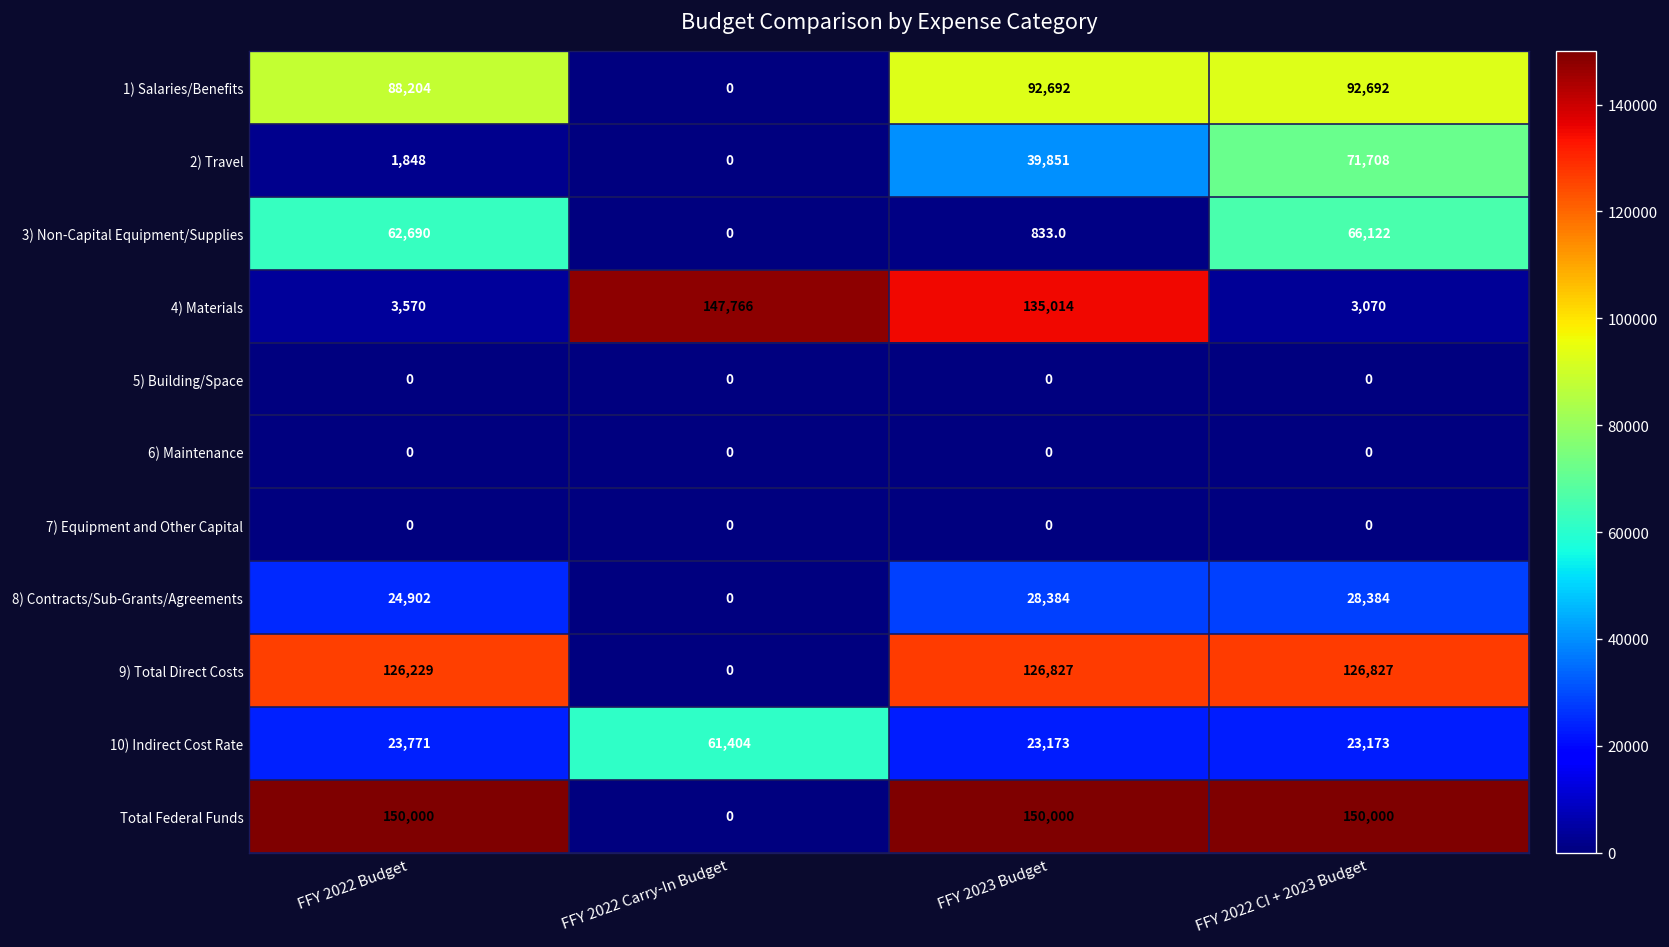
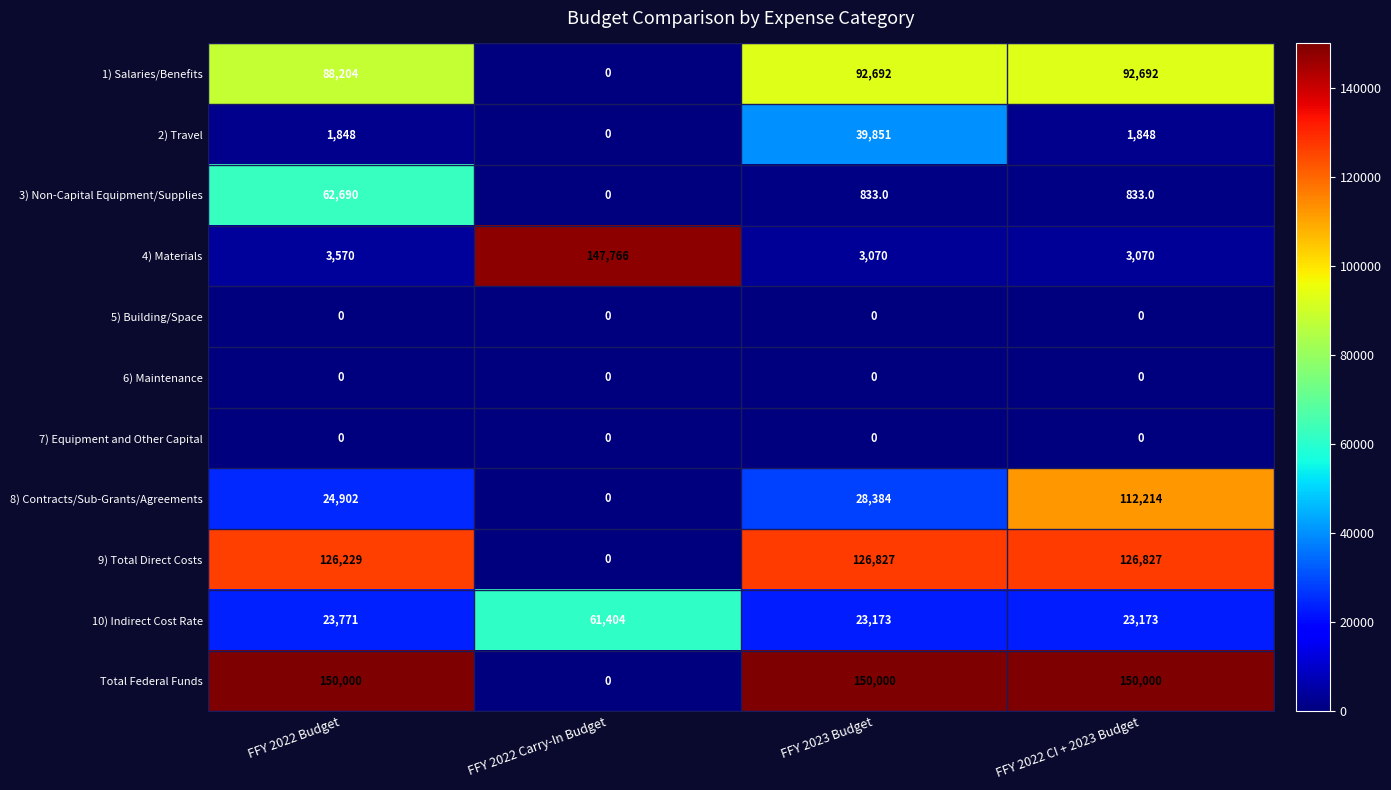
  {
    "1) Salaries/Benefits": {
      "FFY 2022 Budget": "88,204",
      "FFY 2022 Carry-In Budget": "0",
      "FFY 2023 Budget": "92,692",
      "FFY 2022 CI + 2023 Budget": "92,692"
    },
    "2) Travel": {
      "FFY 2022 Budget": "1,848",
      "FFY 2022 Carry-In Budget": "0",
      "FFY 2023 Budget": "39,851",
-     "FFY 2022 CI + 2023 Budget": "71,708"
+     "FFY 2022 CI + 2023 Budget": "1,848"
    },
    "3) Non-Capital Equipment/Supplies": {
      "FFY 2022 Budget": "62,690",
      "FFY 2022 Carry-In Budget": "0",
      "FFY 2023 Budget": "833.0",
-     "FFY 2022 CI + 2023 Budget": "66,122"
+     "FFY 2022 CI + 2023 Budget": "833.0"
    },
    "4) Materials": {
      "FFY 2022 Budget": "3,570",
      "FFY 2022 Carry-In Budget": "147,766",
-     "FFY 2023 Budget": "135,014",
+     "FFY 2023 Budget": "3,070",
      "FFY 2022 CI + 2023 Budget": "3,070"
    },
    "5) Building/Space": {
      "FFY 2022 Budget": "0",
      "FFY 2022 Carry-In Budget": "0",
      "FFY 2023 Budget": "0",
      "FFY 2022 CI + 2023 Budget": "0"
    },
    "6) Maintenance": {
      "FFY 2022 Budget": "0",
      "FFY 2022 Carry-In Budget": "0",
      "FFY 2023 Budget": "0",
      "FFY 2022 CI + 2023 Budget": "0"
    },
    "7) Equipment and Other Capital": {
      "FFY 2022 Budget": "0",
      "FFY 2022 Carry-In Budget": "0",
      "FFY 2023 Budget": "0",
      "FFY 2022 CI + 2023 Budget": "0"
    },
    "8) Contracts/Sub-Grants/Agreements": {
      "FFY 2022 Budget": "24,902",
      "FFY 2022 Carry-In Budget": "0",
      "FFY 2023 Budget": "28,384",
-     "FFY 2022 CI + 2023 Budget": "28,384"
+     "FFY 2022 CI + 2023 Budget": "112,214"
    },
    "9) Total Direct Costs": {
      "FFY 2022 Budget": "126,229",
      "FFY 2022 Carry-In Budget": "0",
      "FFY 2023 Budget": "126,827",
      "FFY 2022 CI + 2023 Budget": "126,827"
    },
    "10) Indirect Cost Rate": {
      "FFY 2022 Budget": "23,771",
      "FFY 2022 Carry-In Budget": "61,404",
      "FFY 2023 Budget": "23,173",
      "FFY 2022 CI + 2023 Budget": "23,173"
    },
    "Total Federal Funds": {
      "FFY 2022 Budget": "150,000",
      "FFY 2022 Carry-In Budget": "0",
      "FFY 2023 Budget": "150,000",
      "FFY 2022 CI + 2023 Budget": "150,000"
    }
  }
